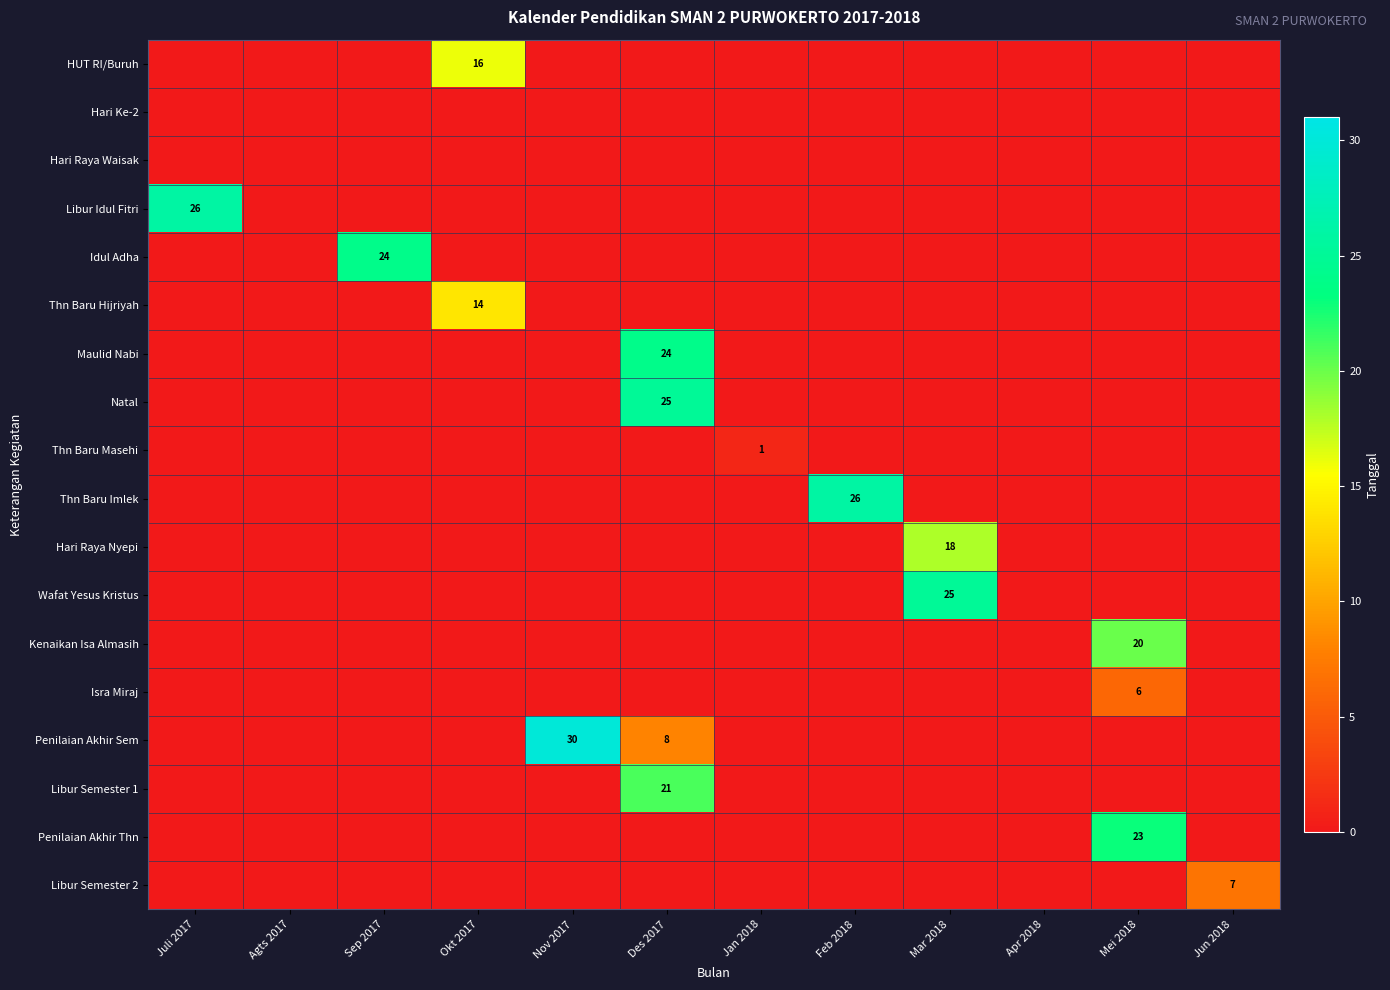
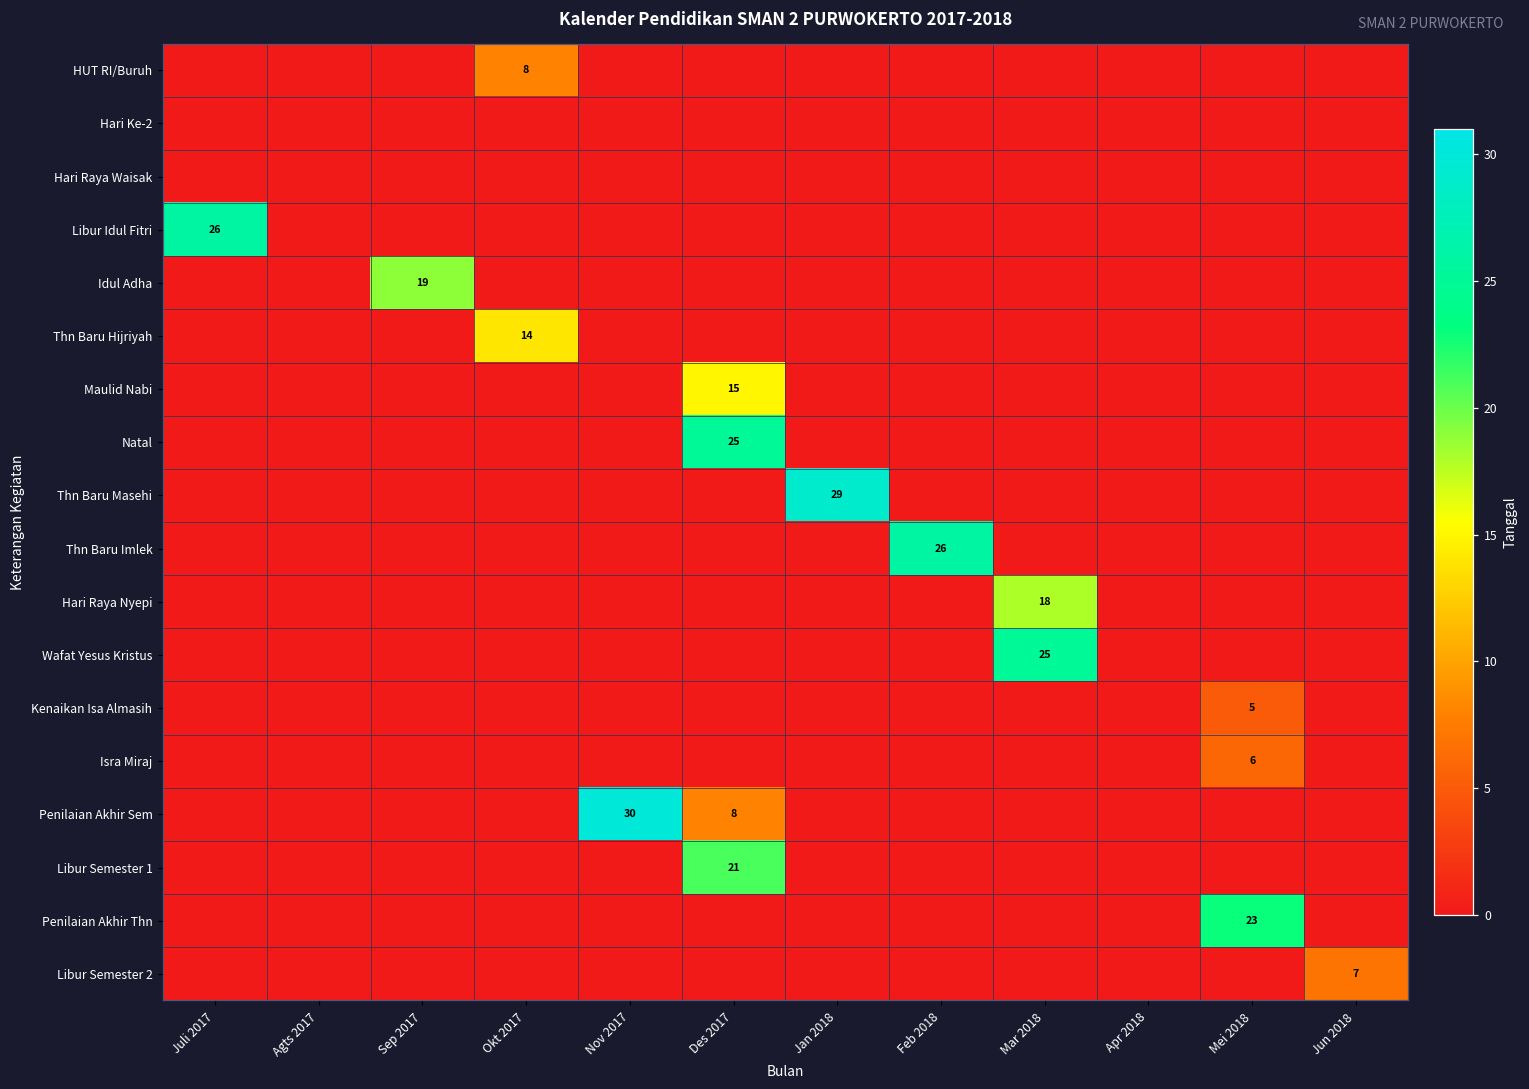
  {
    "HUT RI/Buruh": {
-     "Okt 2017": 16
+     "Okt 2017": 8
    },
    "Libur Idul Fitri": {
      "Juli 2017": 26
    },
    "Idul Adha": {
-     "Sep 2017": 24
+     "Sep 2017": 19
    },
    "Thn Baru Hijriyah": {
      "Okt 2017": 14
    },
    "Maulid Nabi": {
-     "Des 2017": 24
+     "Des 2017": 15
    },
    "Natal": {
      "Des 2017": 25
    },
    "Thn Baru Masehi": {
-     "Jan 2018": 1
+     "Jan 2018": 29
    },
    "Thn Baru Imlek": {
      "Feb 2018": 26
    },
    "Hari Raya Nyepi": {
      "Mar 2018": 18
    },
    "Wafat Yesus Kristus": {
      "Mar 2018": 25
    },
    "Kenaikan Isa Almasih": {
-     "Mei 2018": 20
+     "Mei 2018": 5
    },
    "Isra Miraj": {
      "Mei 2018": 6
    },
    "Penilaian Akhir Sem": {
      "Nov 2017": 30,
      "Des 2017": 8
    },
    "Libur Semester 1": {
      "Des 2017": 21
    },
    "Penilaian Akhir Thn": {
      "Mei 2018": 23
    },
    "Libur Semester 2": {
      "Jun 2018": 7
    }
  }
